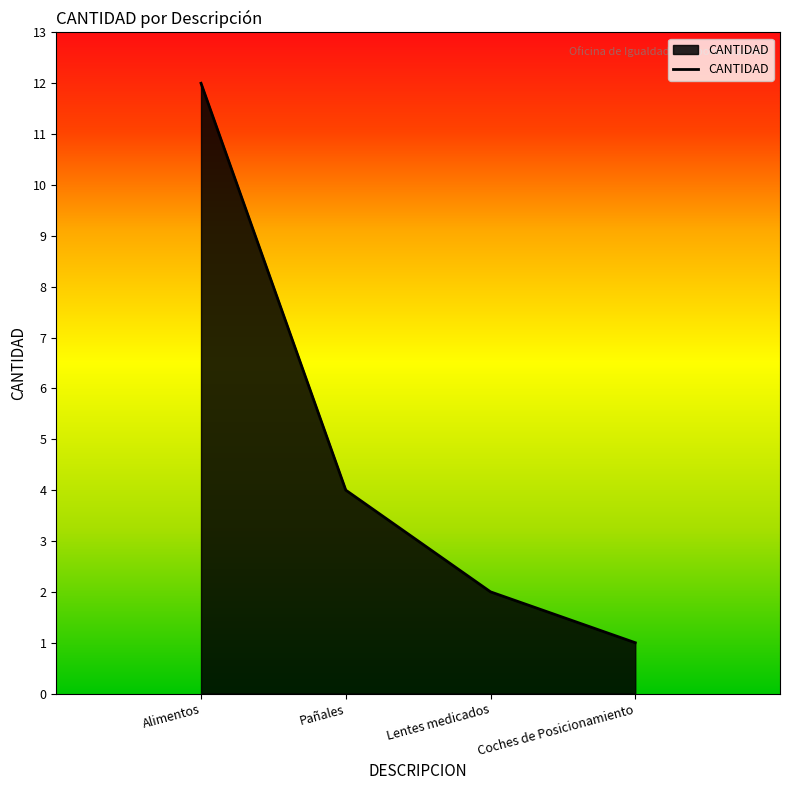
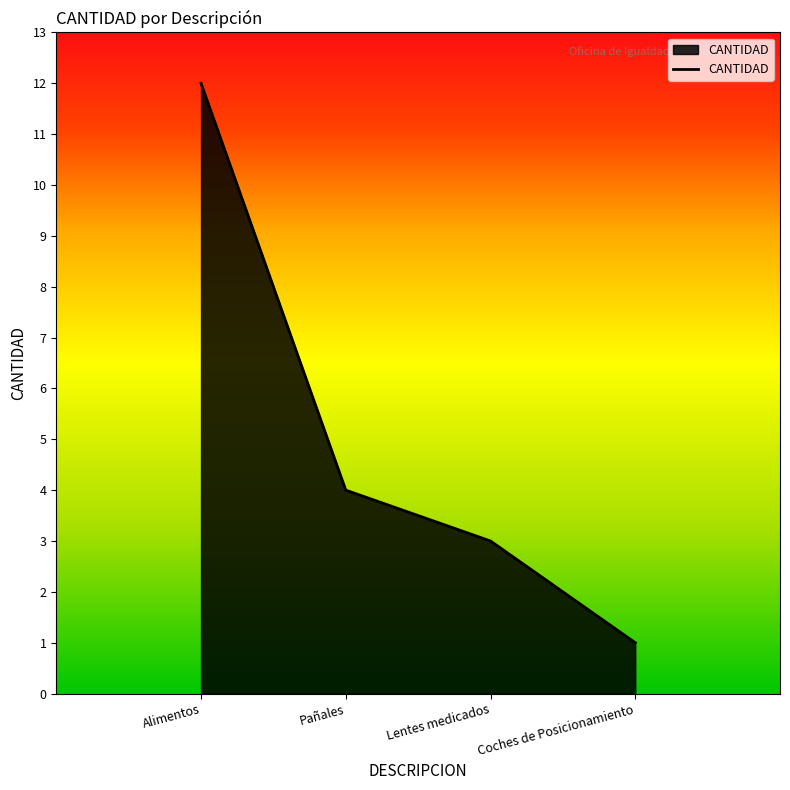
  {
    "Alimentos": 12,
    "Pañales": 4,
-   "Lentes medicados": 2,
+   "Lentes medicados": 3,
    "Coches de Posicionamiento": 1
  }
